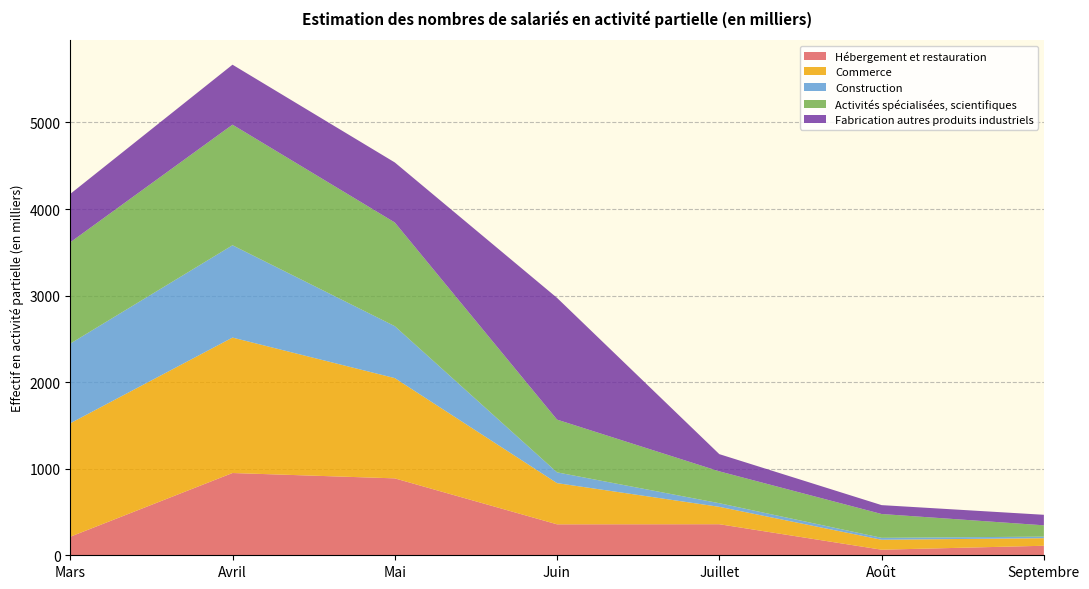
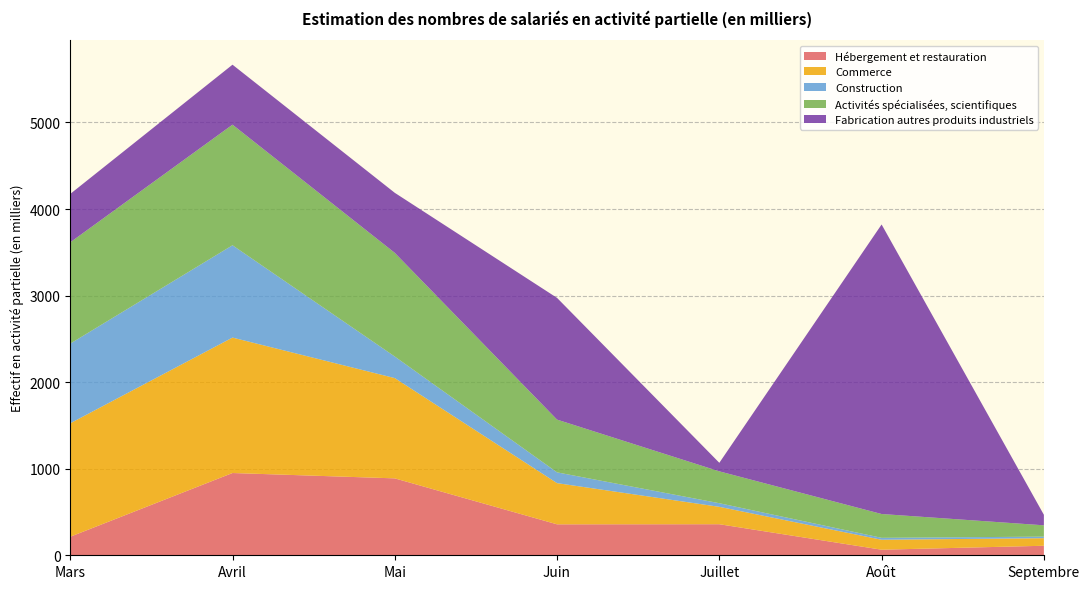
  {
    "Hébergement et restauration": {
      "Mars": 200,
      "Avril": 1000,
      "Mai": 900,
      "Juin": 400,
      "Juillet": 400,
      "Août": 100,
      "Septembre": 100
    },
    "Commerce": {
      "Mars": 1300,
      "Avril": 1600,
      "Mai": 1200,
      "Juin": 500,
      "Juillet": 200
    },
    "Construction": {
      "Mars": 900,
      "Avril": 1100,
-     "Mai": 600,
+     "Mai": 200,
      "Juin": 100,
      "Juillet": 0
    },
    "Activités spécialisées, scientifiques": {
      "Mars": 1200,
      "Avril": 1400,
      "Mai": 1200,
      "Juin": 600,
      "Juillet": 400,
      "Août": 300,
      "Septembre": 100
    },
    "Fabrication autres produits industriels": {
      "Mars": 600,
      "Avril": 700,
      "Mai": 700,
      "Juin": 1400,
-     "Juillet": 200,
-     "Août": 100,
+     "Juillet": 100,
+     "Août": 3300,
      "Septembre": 100
    }
  }
